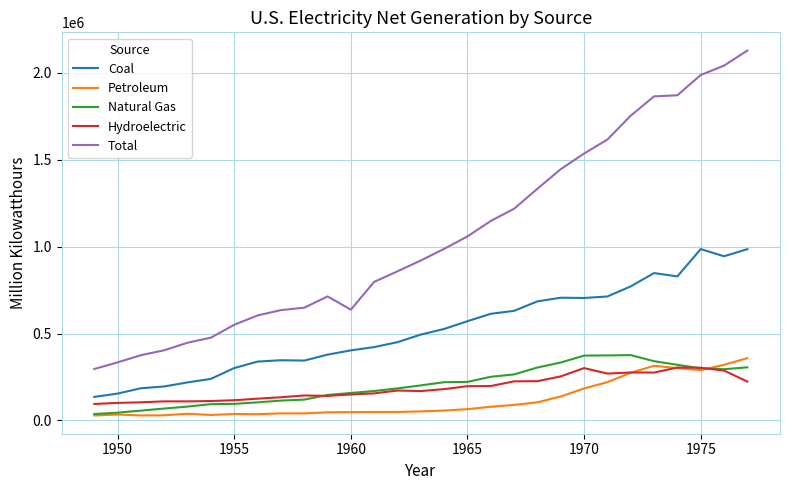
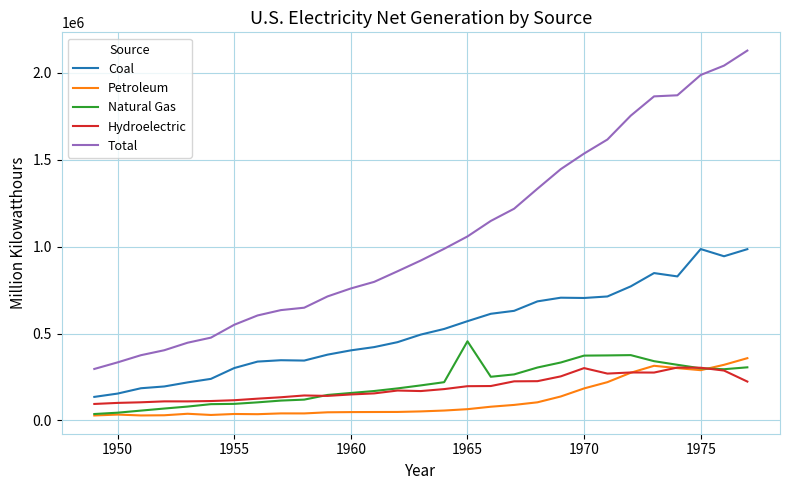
  {
    "Coal": {
      "1950": 150000,
      "1955": 300000,
      "1960": 400000,
      "1965": 570000,
      "1970": 700000,
      "1975": 990000
    },
    "Petroleum": {
      "1955": 40000,
      "1960": 50000,
      "1965": 60000,
      "1970": 180000
    },
    "Natural Gas": {
      "1955": 100000,
-     "1965": 220000,
+     "1965": 460000,
      "1970": 370000
    },
    "Hydroelectric": {
      "1950": 100000,
      "1955": 120000,
      "1965": 200000,
      "1970": 300000
    },
    "Total": {
      "1950": 330000,
      "1955": 550000,
-     "1960": 640000,
+     "1960": 760000,
      "1965": 1060000,
      "1970": 1540000,
      "1975": 1990000
    }
  }
